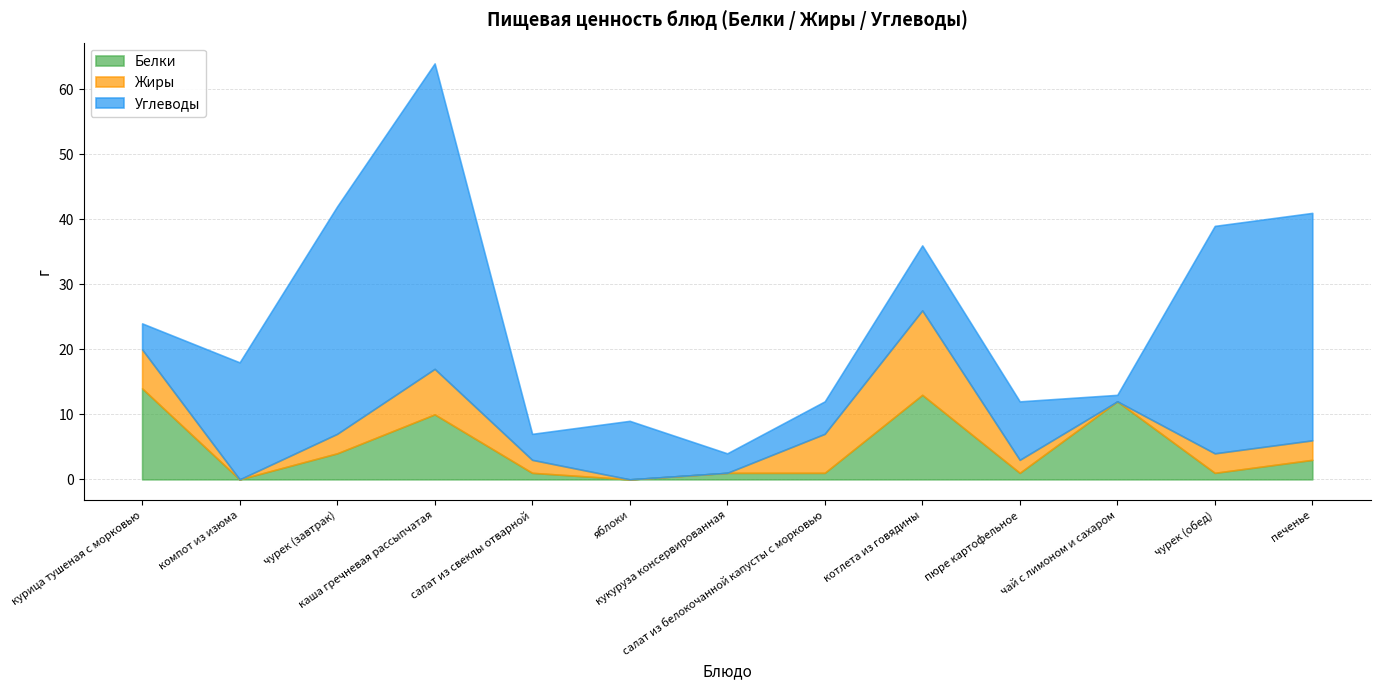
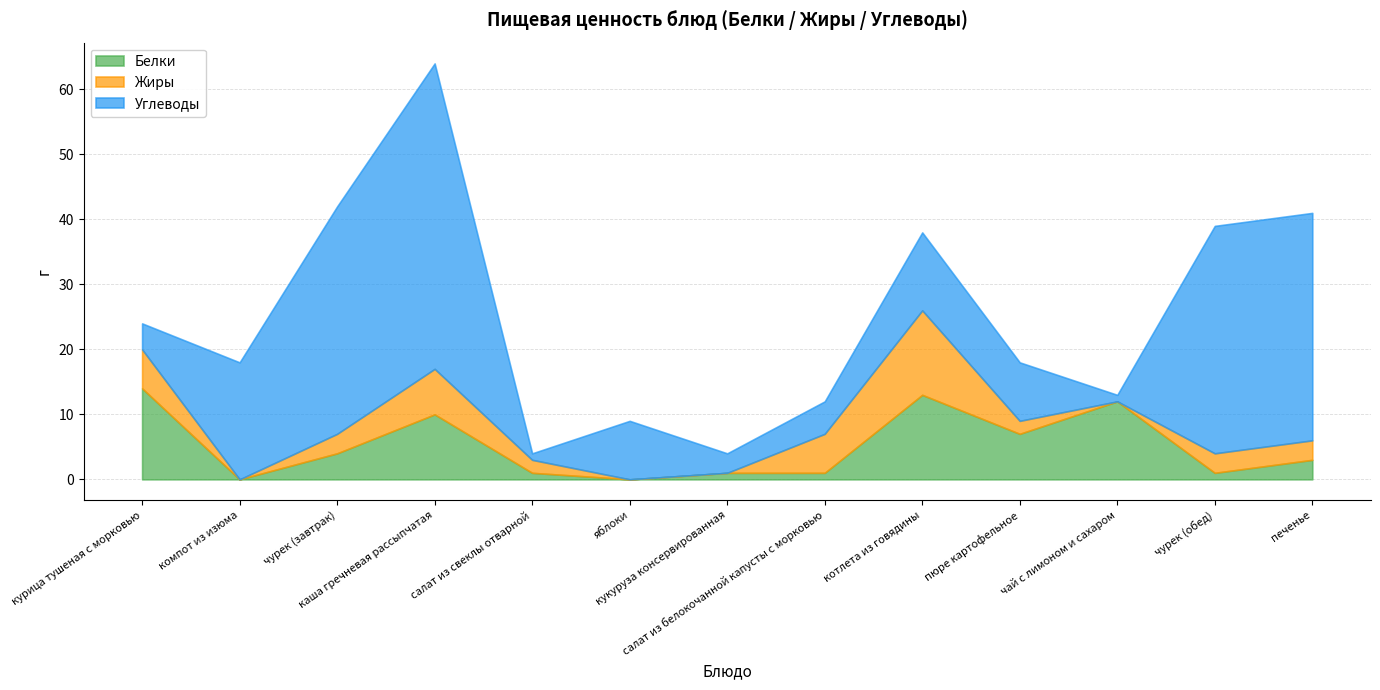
  {
    "Белки": {
      "курица тушеная с морковью": 14,
      "чурек (завтрак)": 4,
      "каша гречневая рассыпчатая": 10,
      "салат из свеклы отварной": 1,
      "салат из белокочанной капусты с морковью": 1,
      "котлета из говядины": 13,
-     "пюре картофельное": 1,
+     "пюре картофельное": 7,
      "чурек (обед)": 1,
      "печенье": 3
    },
    "Жиры": {
      "курица тушеная с морковью": 6,
      "чурек (завтрак)": 3,
      "каша гречневая рассыпчатая": 7,
      "салат из свеклы отварной": 2,
      "салат из белокочанной капусты с морковью": 6,
      "котлета из говядины": 13,
      "пюре картофельное": 2,
      "чурек (обед)": 3,
      "печенье": 3
    },
    "Углеводы": {
      "курица тушеная с морковью": 4,
      "компот из изюма": 18,
      "чурек (завтрак)": 35,
      "каша гречневая рассыпчатая": 47,
-     "салат из свеклы отварной": 4,
+     "салат из свеклы отварной": 1,
      "яблоки": 9,
      "кукуруза консервированная": 3,
      "салат из белокочанной капусты с морковью": 5,
-     "котлета из говядины": 10,
+     "котлета из говядины": 12,
      "пюре картофельное": 9,
      "чай с лимоном и сахаром": 1,
      "чурек (обед)": 35,
      "печенье": 35
    }
  }
